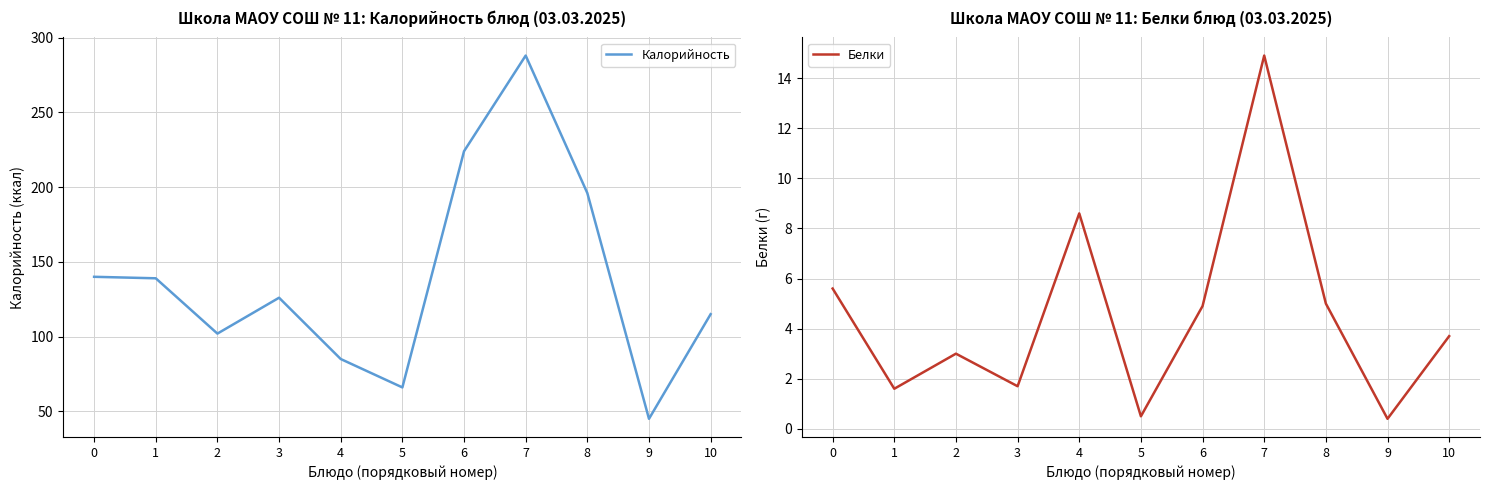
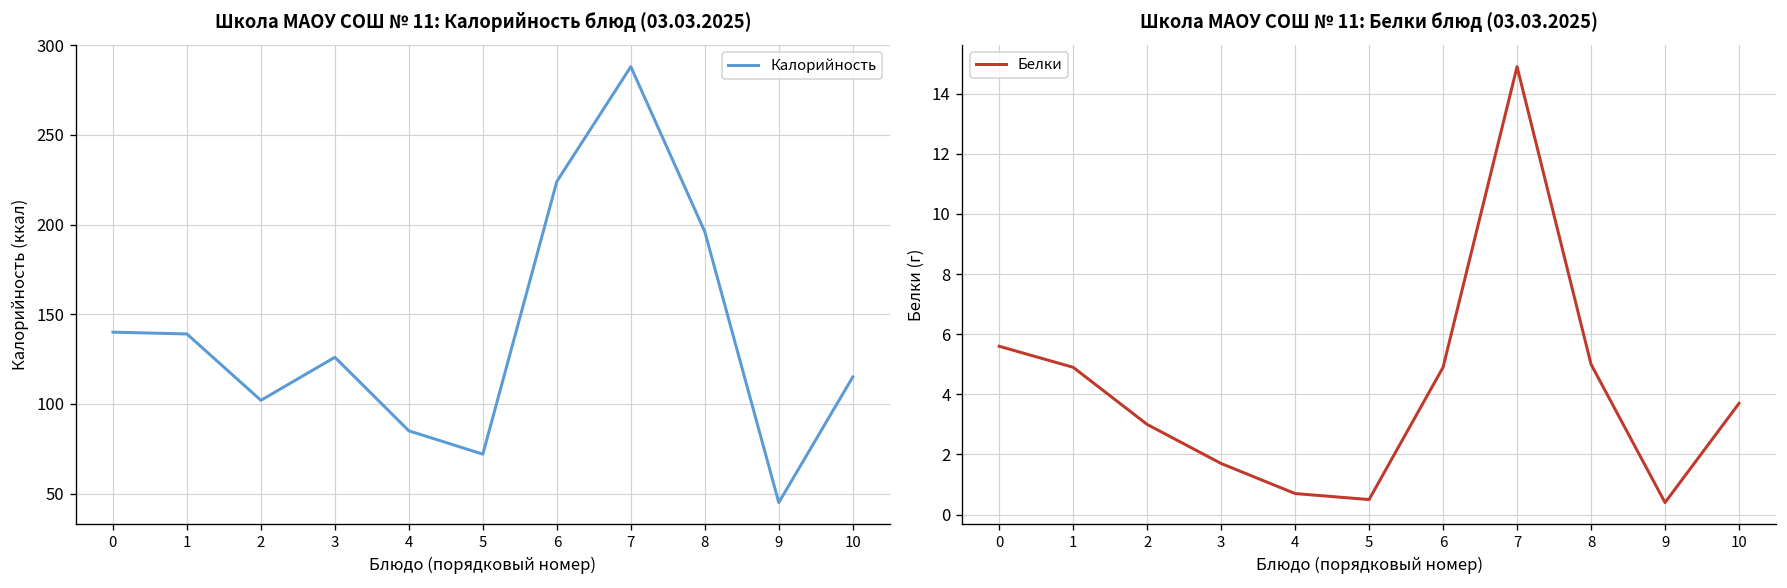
  {
    "Школа МАОУ СОШ № 11: Калорийность блюд (03.03.2025)": {
      "0": 140,
      "1": 139,
      "2": 102,
      "3": 126,
      "4": 85,
-     "5": 66,
+     "5": 72,
      "6": 224,
      "7": 288,
      "8": 196,
      "9": 45,
      "10": 115
    },
    "Школа МАОУ СОШ № 11: Белки блюд (03.03.2025)": {
      "0": 5.6,
-     "1": 1.6,
+     "1": 4.9,
      "2": 3.0,
      "3": 1.7,
-     "4": 8.6,
+     "4": 0.7,
      "5": 0.5,
      "6": 4.9,
      "7": 14.9,
      "8": 5.0,
      "9": 0.4,
      "10": 3.7
    }
  }
